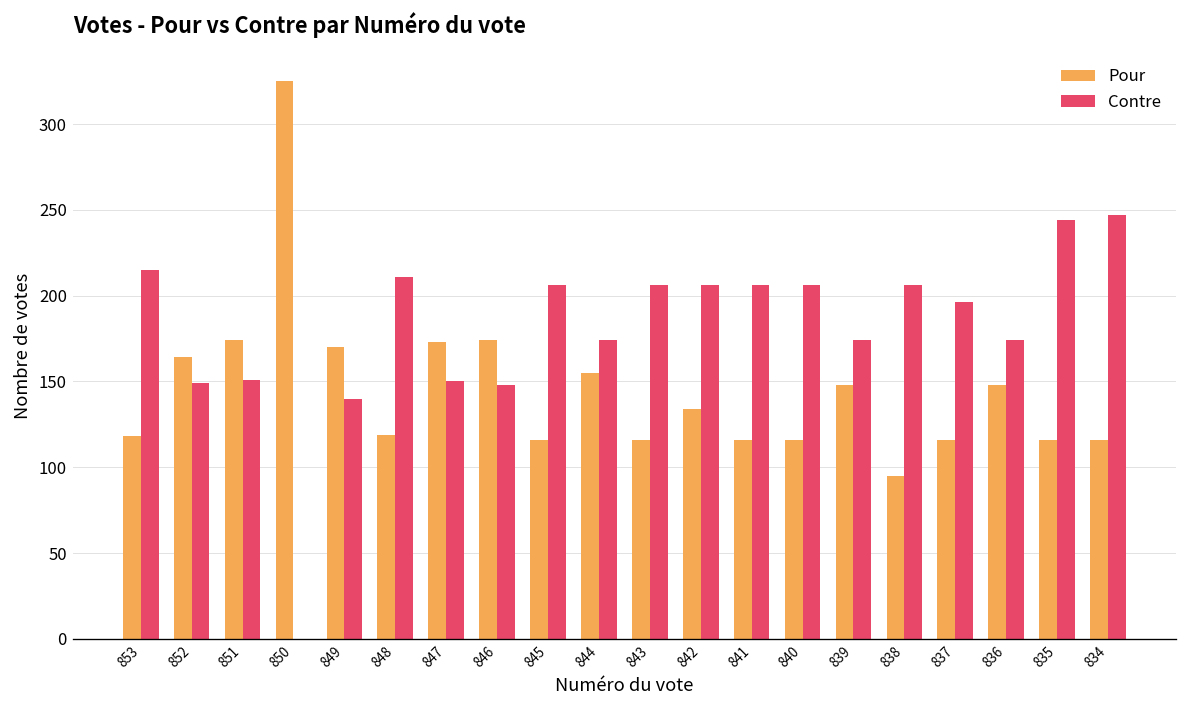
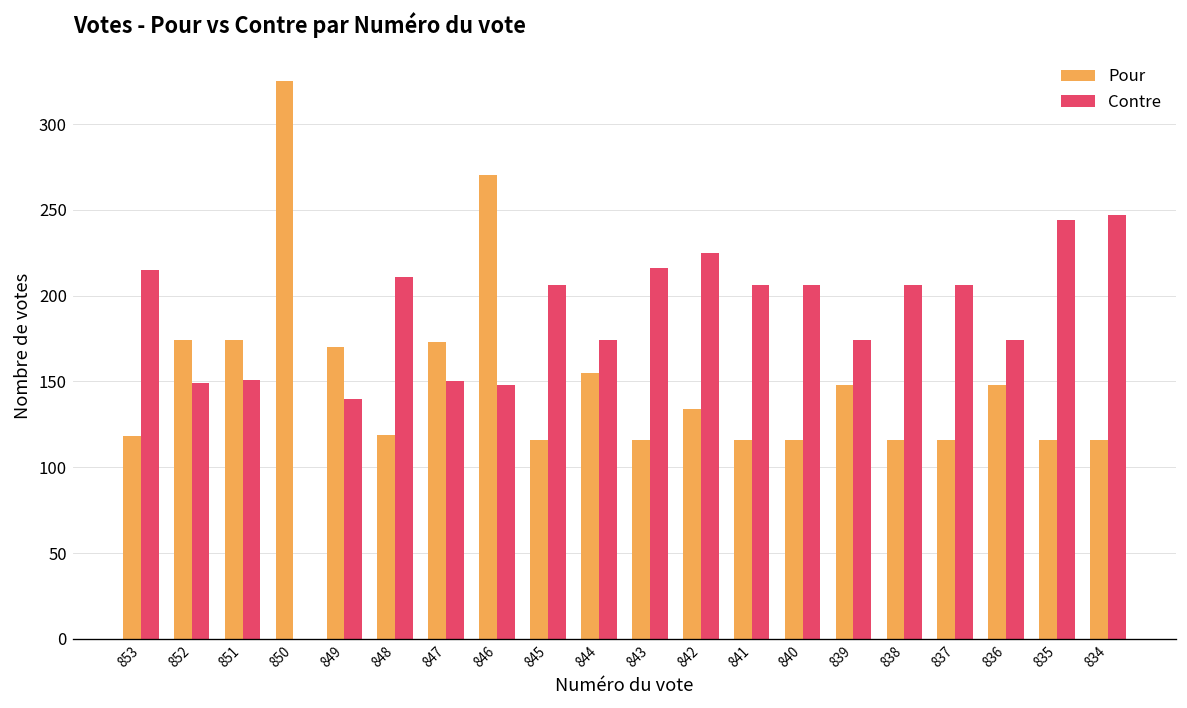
  {
    "Pour": {
      "853": 118,
-     "852": 164,
+     "852": 174,
      "851": 174,
      "850": 325,
      "849": 170,
      "848": 119,
      "847": 173,
-     "846": 174,
+     "846": 270,
      "845": 116,
      "844": 155,
      "843": 116,
      "842": 134,
      "841": 116,
      "840": 116,
      "839": 148,
-     "838": 95,
+     "838": 116,
      "837": 116,
      "836": 148,
      "835": 116,
      "834": 116
    },
    "Contre": {
      "853": 215,
      "852": 149,
      "851": 151,
      "850": 0,
      "849": 140,
      "848": 211,
      "847": 150,
      "846": 148,
      "845": 206,
      "844": 174,
-     "843": 206,
-     "842": 206,
+     "843": 216,
+     "842": 225,
      "841": 206,
      "840": 206,
      "839": 174,
      "838": 206,
-     "837": 196,
+     "837": 206,
      "836": 174,
      "835": 244,
      "834": 247
    }
  }
